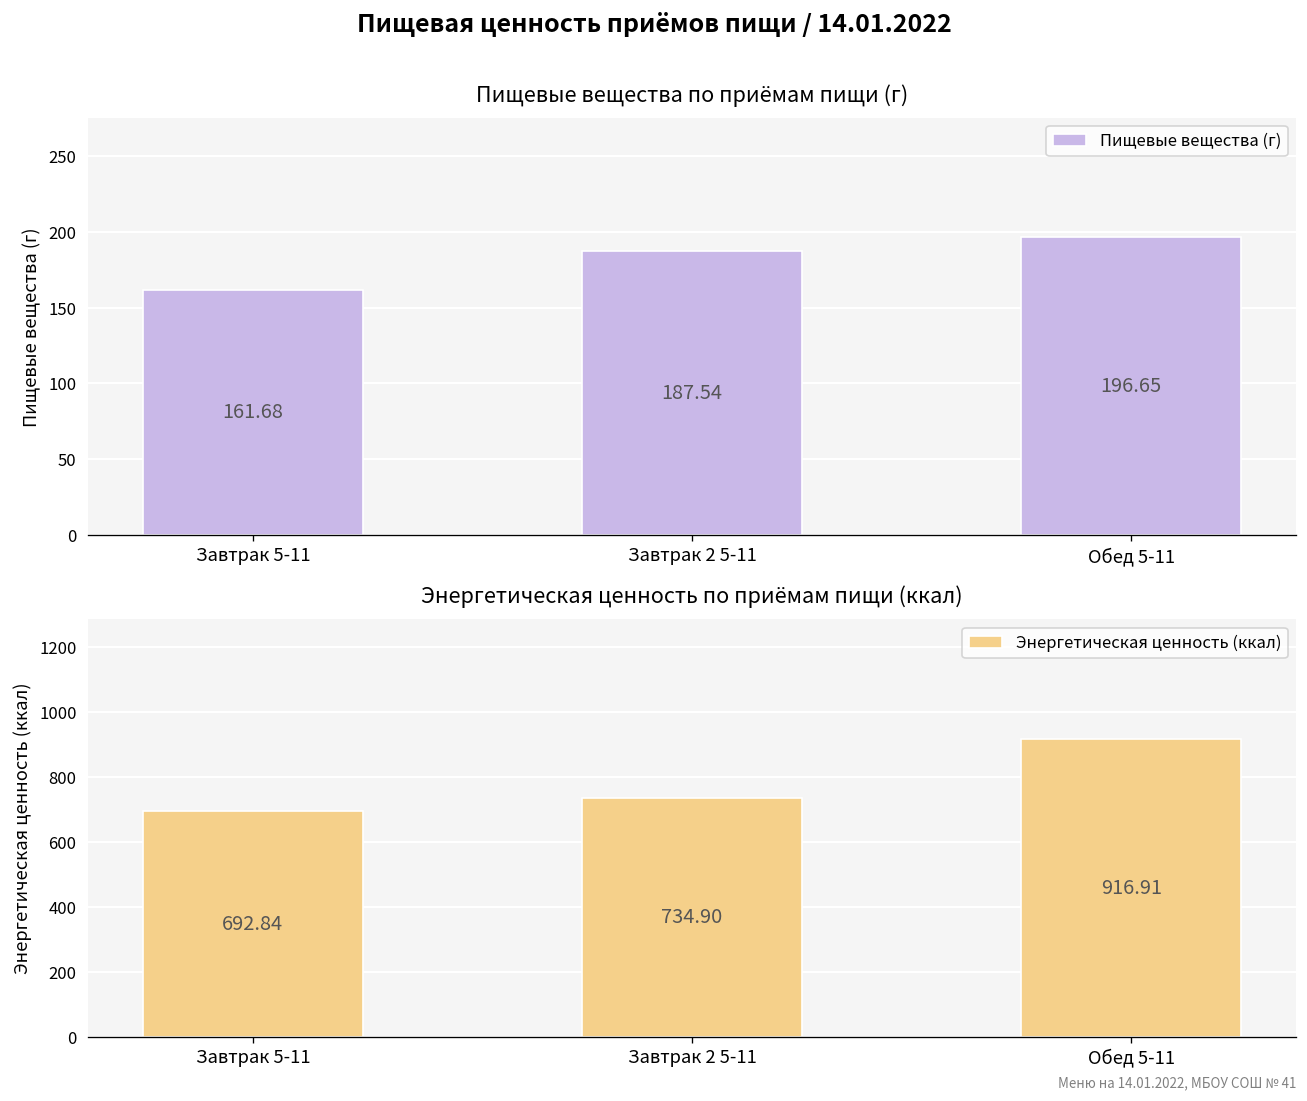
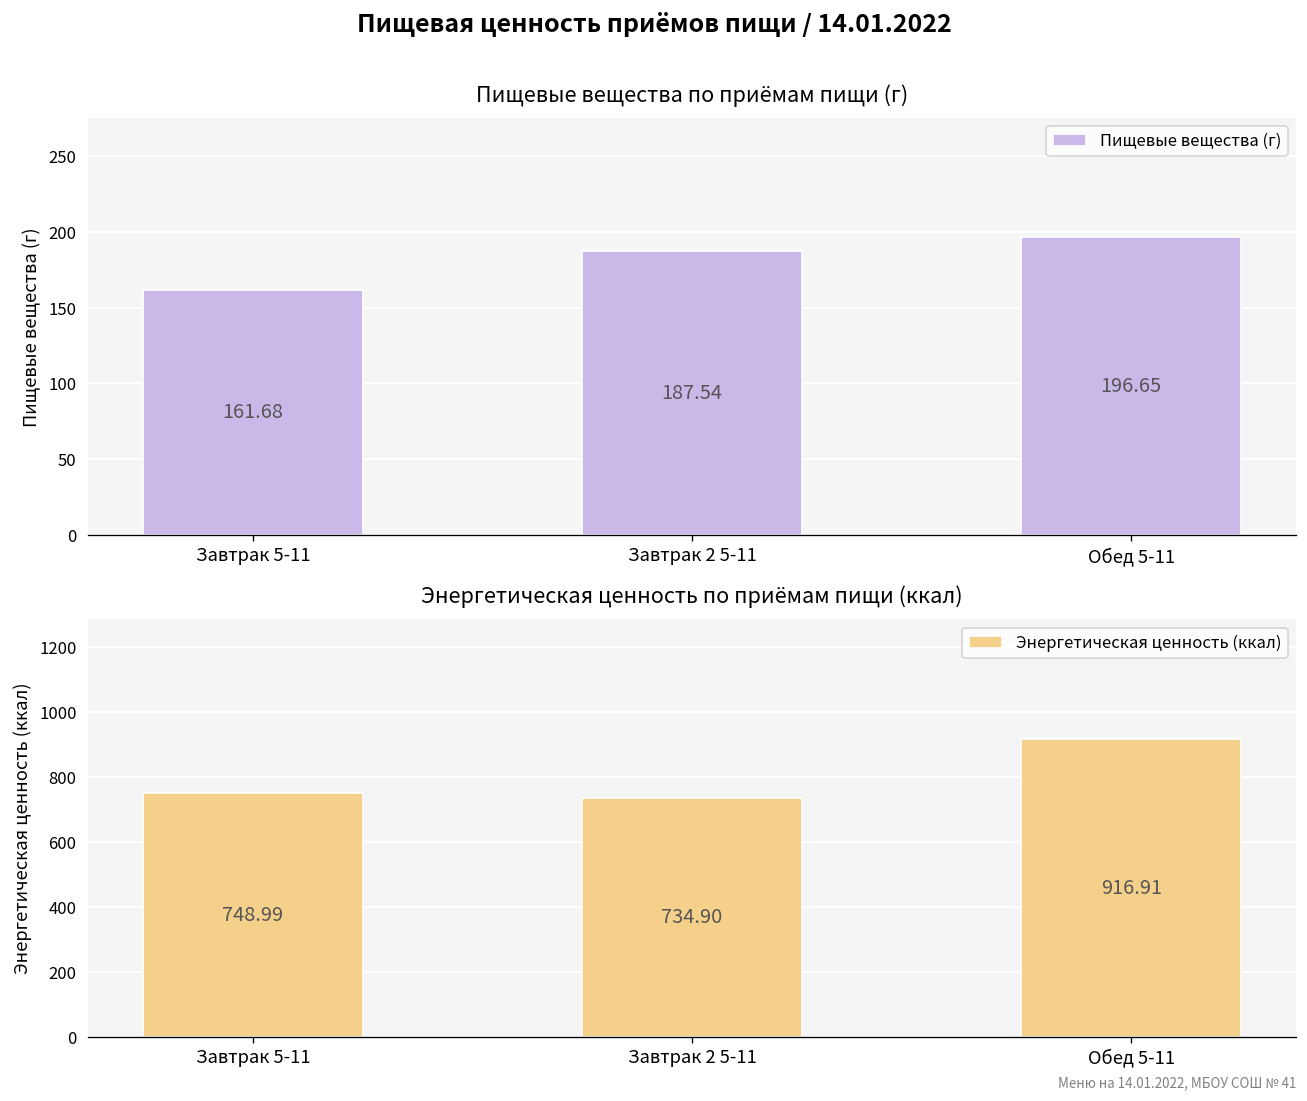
  {
    "Пищевые вещества по приёмам пищи (г)": {
      "Завтрак 5-11": 161.68,
      "Завтрак 2 5-11": 187.54,
      "Обед 5-11": 196.65
    },
    "Энергетическая ценность по приёмам пищи (ккал)": {
-     "Завтрак 5-11": 692.84,
+     "Завтрак 5-11": 748.99,
      "Завтрак 2 5-11": 734.90,
      "Обед 5-11": 916.91
    }
  }
